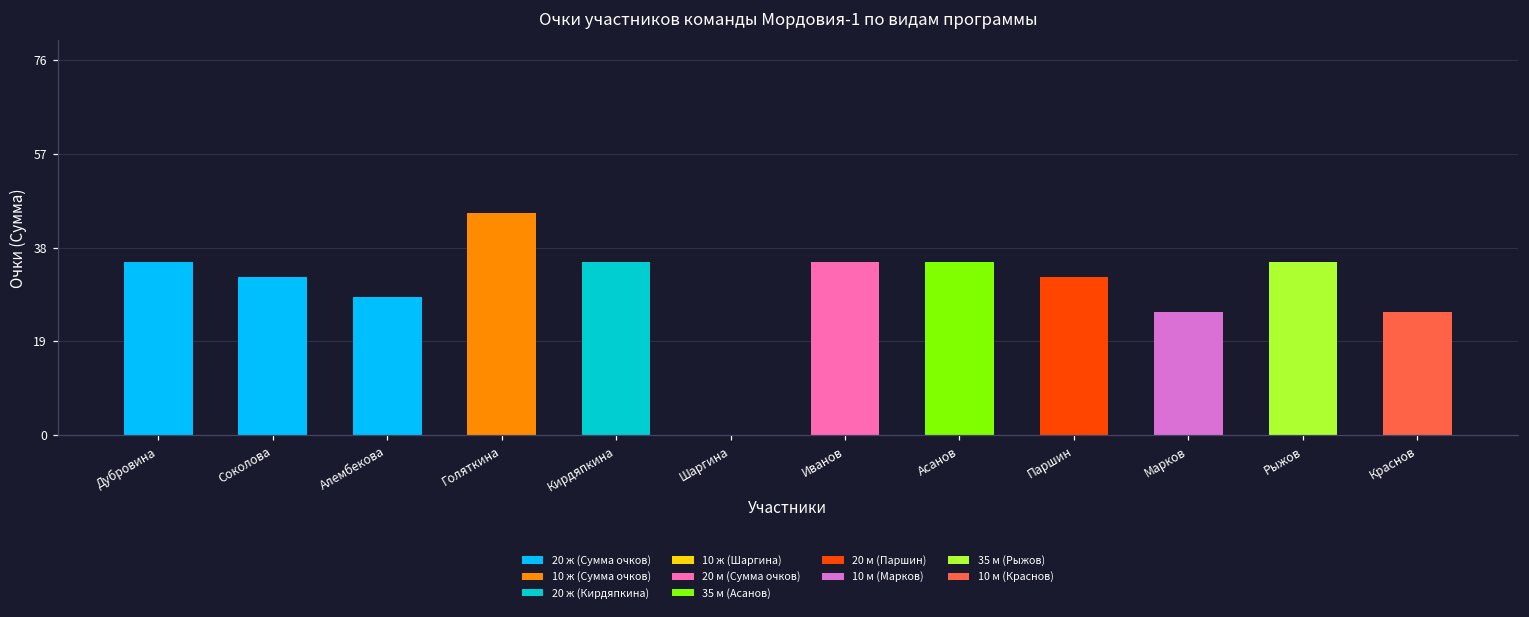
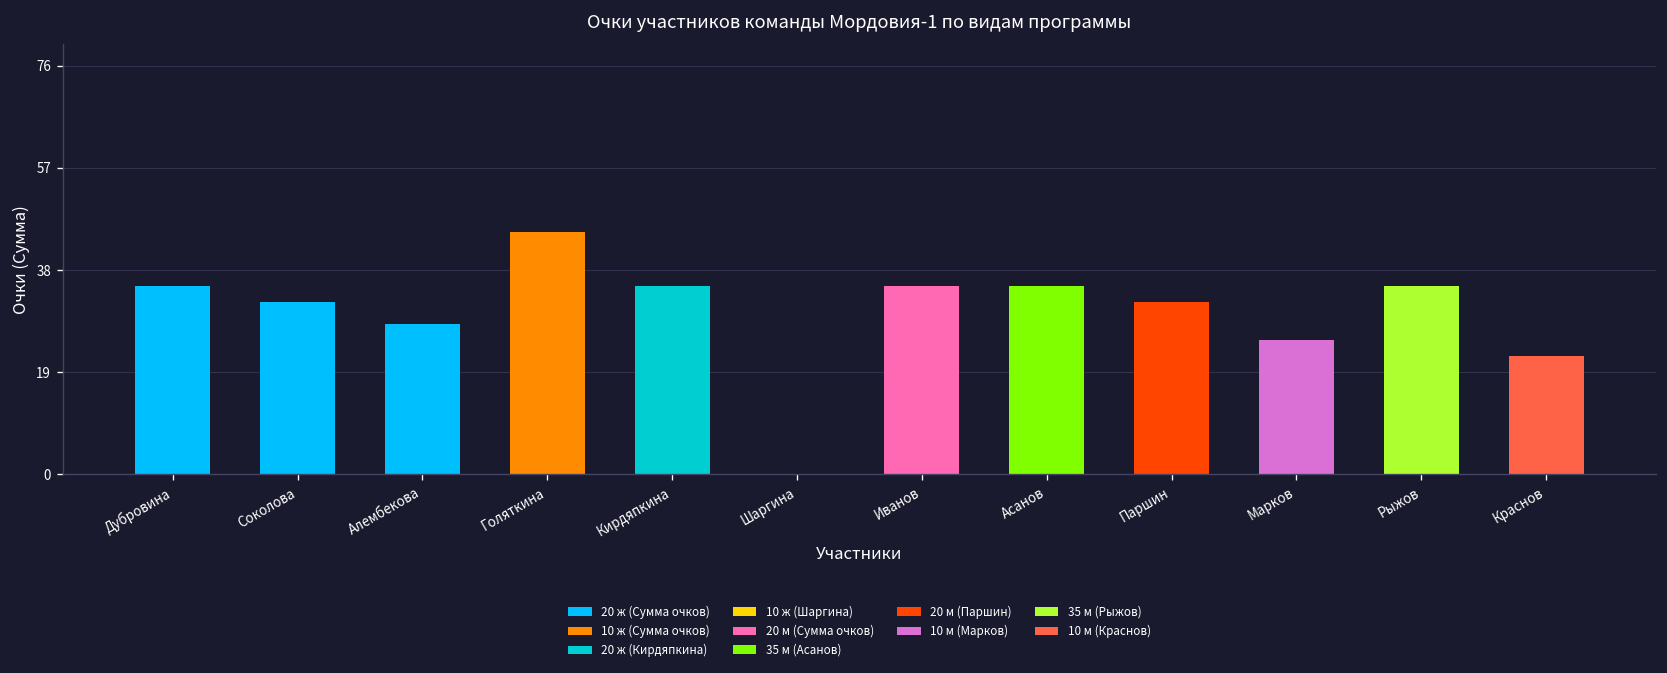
  {
    "10 ж (Сумма очков)": {
      "Голяткина": 45
    },
    "10 ж (Шаргина)": {
      "Шаргина": 0
    },
    "35 м (Асанов)": {
      "Асанов": 35
    },
    "20 м (Паршин)": {
      "Паршин": 32
    },
    "35 м (Рыжов)": {
      "Рыжов": 35
    },
    "10 м (Краснов)": {
-     "Краснов": 25
+     "Краснов": 22
    }
  }
